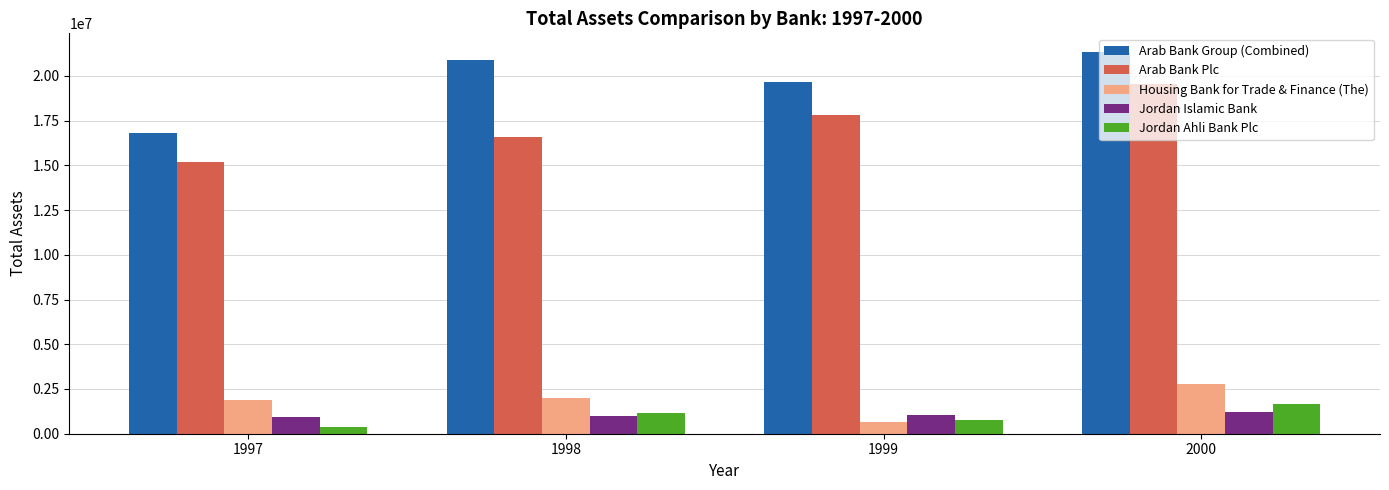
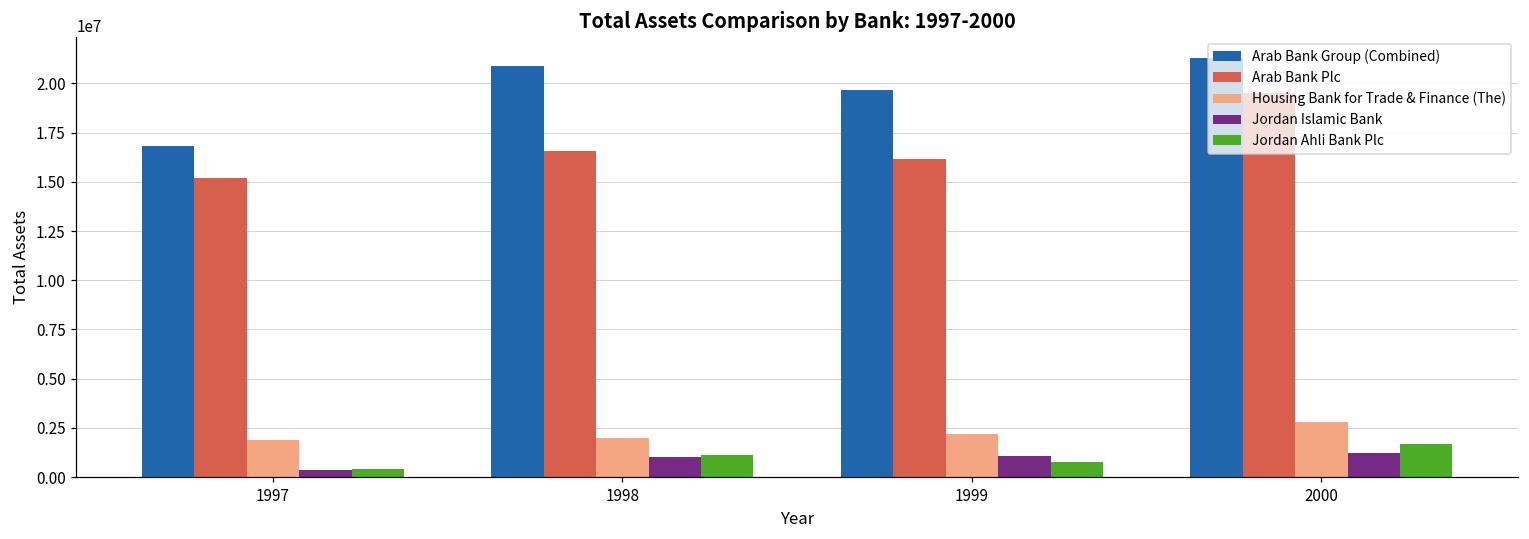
  {
    "Arab Bank Group (Combined)": {
      "1997": 16800000,
      "1998": 20900000,
      "1999": 19700000
    },
    "Arab Bank Plc": {
      "1997": 15200000,
      "1998": 16600000,
-     "1999": 17800000
+     "1999": 16100000
    },
    "Housing Bank for Trade & Finance (The)": {
      "1997": 1900000,
      "1998": 2000000,
-     "1999": 600000,
+     "1999": 2200000,
      "2000": 2800000
    },
    "Jordan Islamic Bank": {
-     "1997": 900000,
+     "1997": 400000,
      "1998": 1000000,
      "1999": 1100000,
      "2000": 1200000
    },
    "Jordan Ahli Bank Plc": {
      "1997": 400000,
      "1998": 1100000,
      "1999": 800000,
      "2000": 1700000
    }
  }
